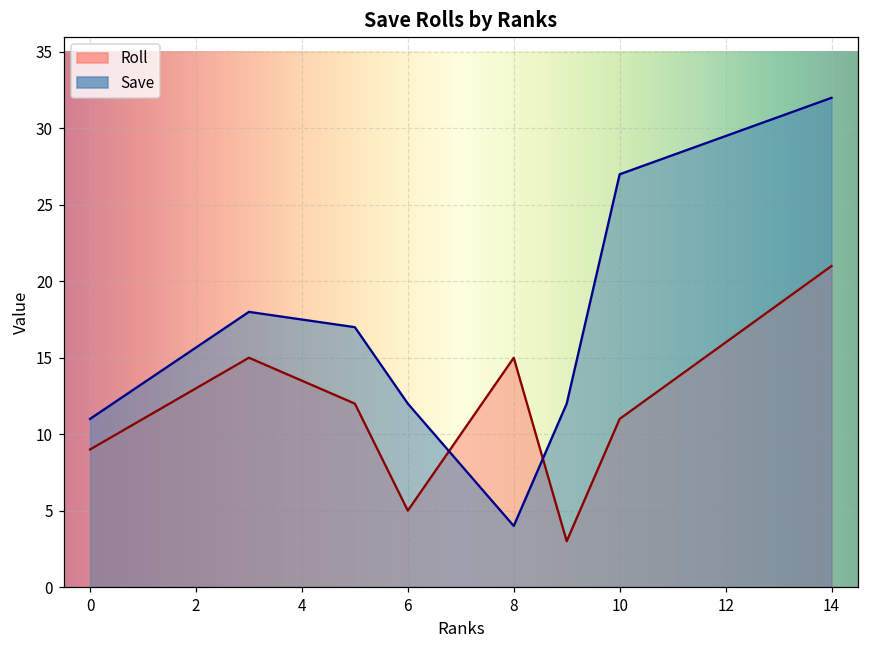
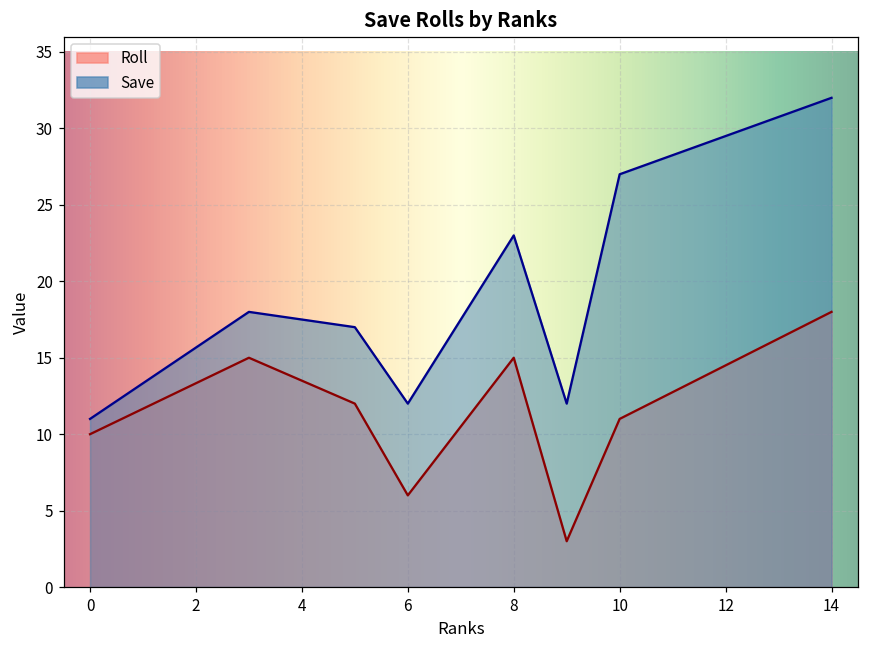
  {
    "Roll": {
-     "0": 9,
-     "6": 5,
+     "0": 10,
+     "6": 6,
      "8": 15,
      "10": 11,
-     "14": 21
+     "14": 18
    },
    "Save": {
      "0": 11,
      "6": 12,
-     "8": 4,
+     "8": 23,
      "10": 27,
      "14": 32
    }
  }
